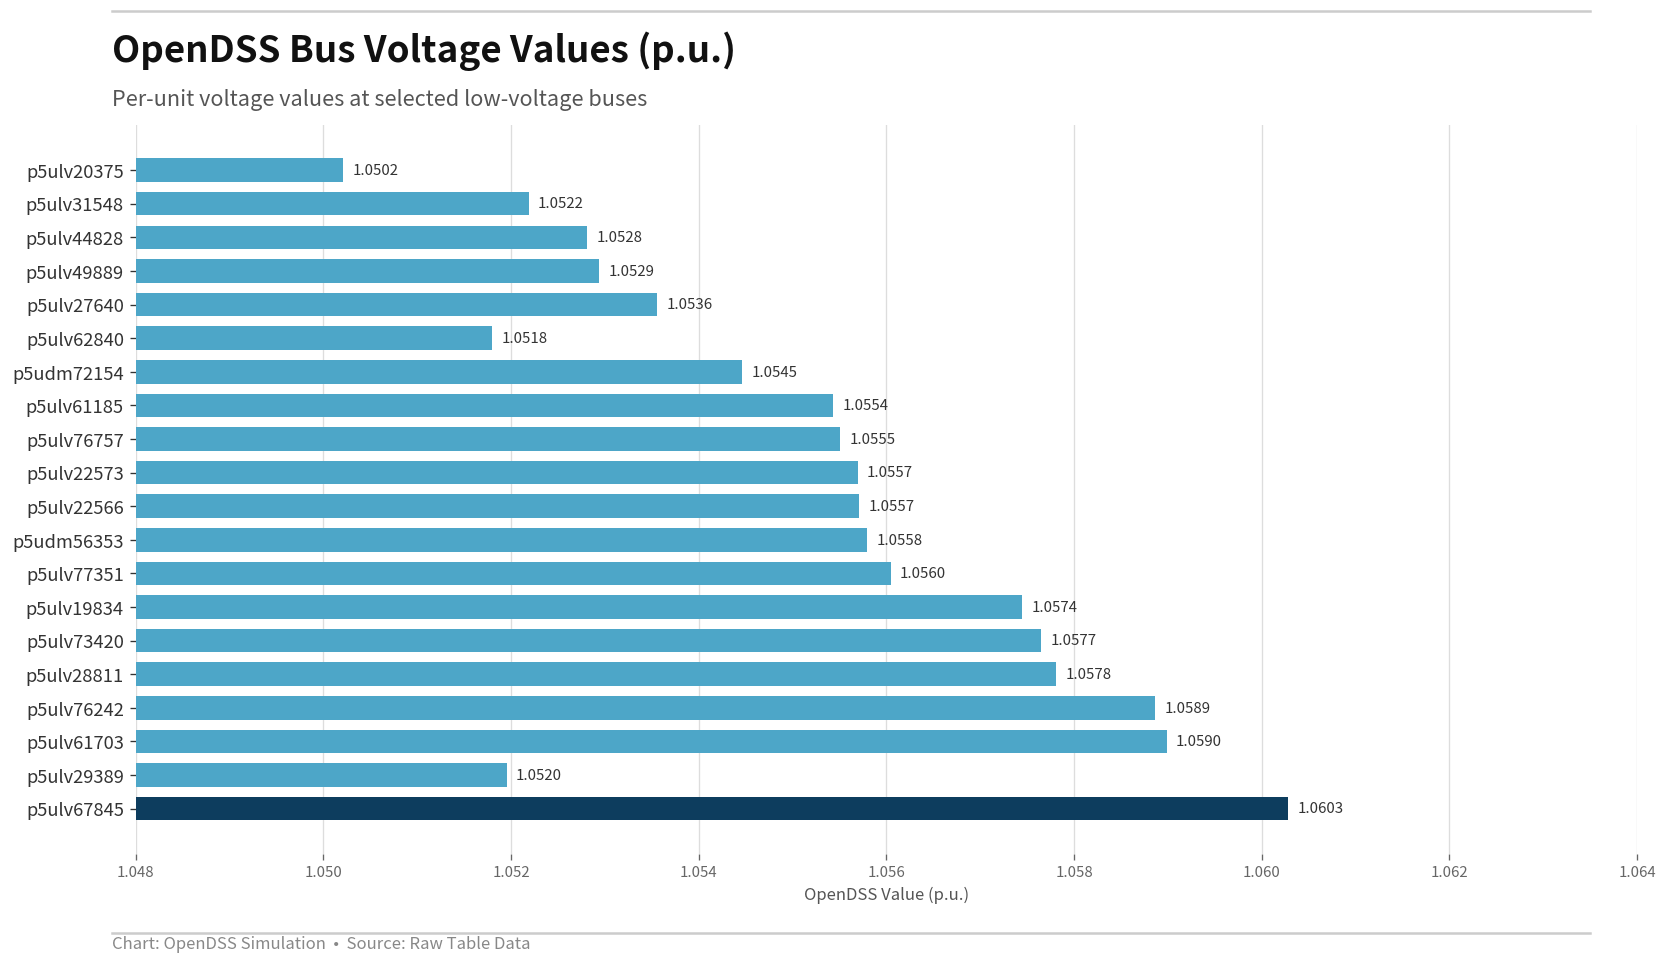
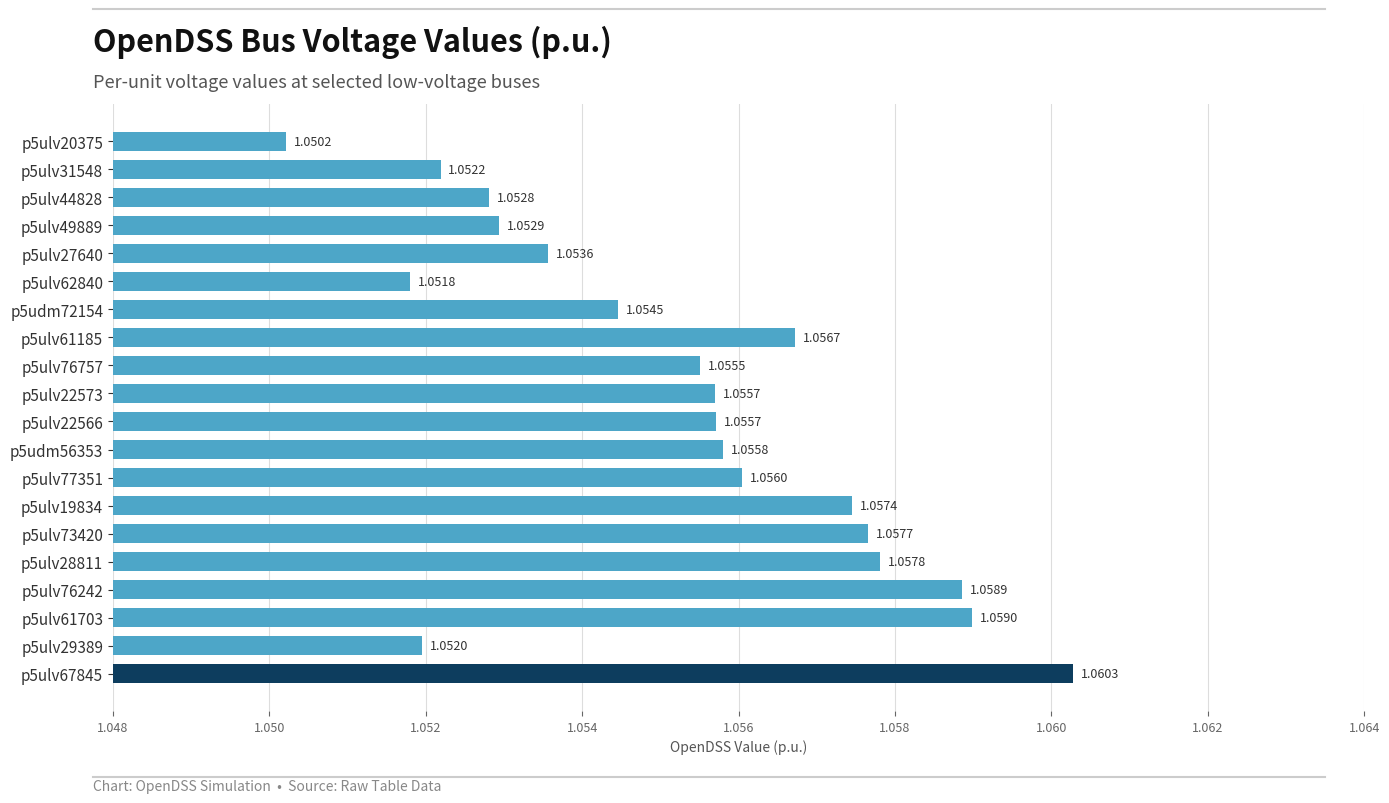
  {
    "p5ulv20375": 1.0502,
    "p5ulv31548": 1.0522,
    "p5ulv44828": 1.0528,
    "p5ulv49889": 1.0529,
    "p5ulv27640": 1.0536,
    "p5ulv62840": 1.0518,
    "p5udm72154": 1.0545,
-   "p5ulv61185": 1.0554,
+   "p5ulv61185": 1.0567,
    "p5ulv76757": 1.0555,
    "p5ulv22573": 1.0557,
    "p5ulv22566": 1.0557,
    "p5udm56353": 1.0558,
    "p5ulv77351": 1.0560,
    "p5ulv19834": 1.0574,
    "p5ulv73420": 1.0577,
    "p5ulv28811": 1.0578,
    "p5ulv76242": 1.0589,
    "p5ulv61703": 1.0590,
    "p5ulv29389": 1.0520,
    "p5ulv67845": 1.0603
  }
